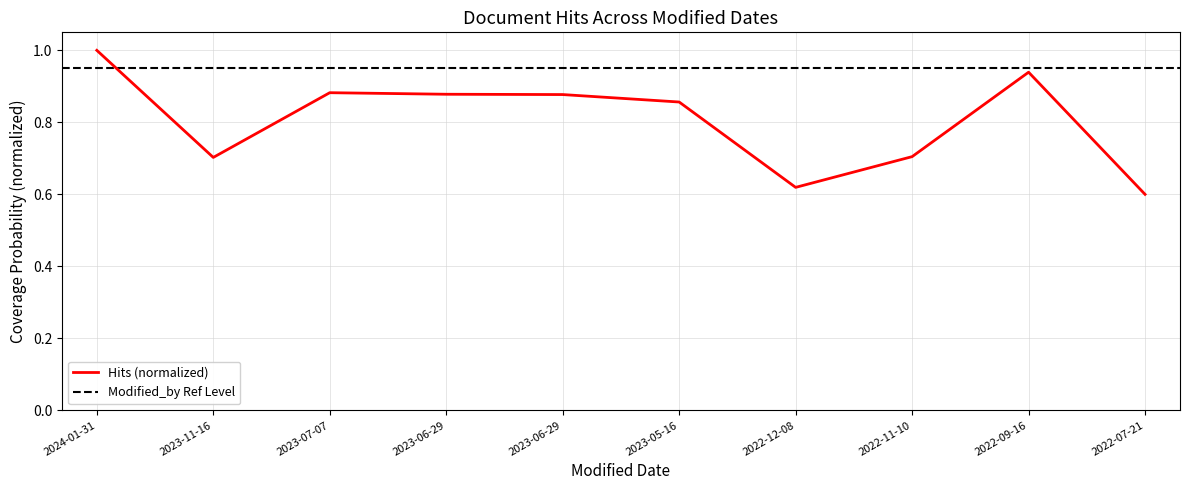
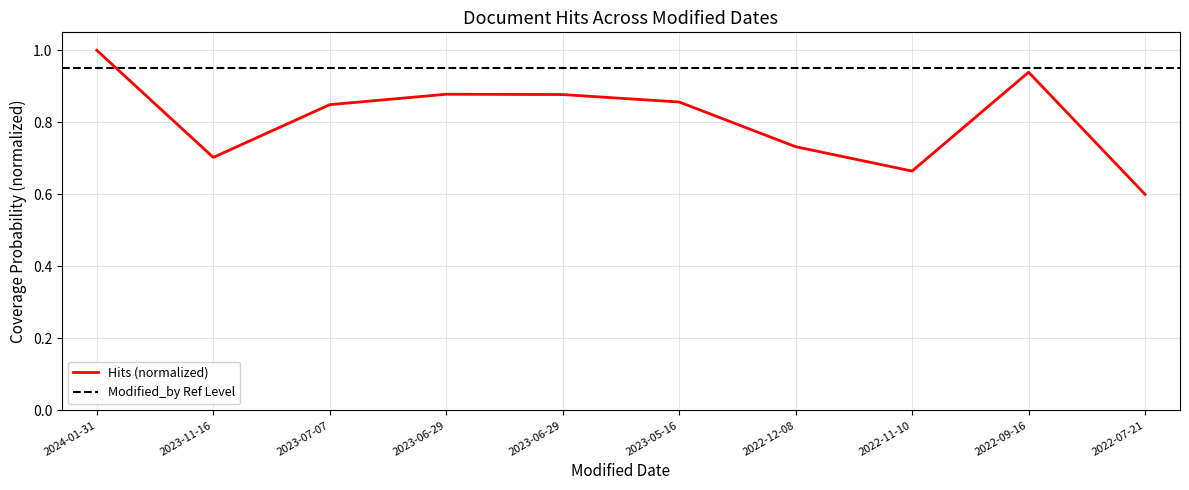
  {
    "2024-01-31": 1.00,
    "2023-11-16": 0.70,
-   "2023-07-07": 0.88,
+   "2023-07-07": 0.85,
    "2023-05-16": 0.86,
-   "2022-12-08": 0.62,
-   "2022-11-10": 0.70,
+   "2022-12-08": 0.73,
+   "2022-11-10": 0.66,
    "2022-09-16": 0.94,
    "2022-07-21": 0.60
  }
